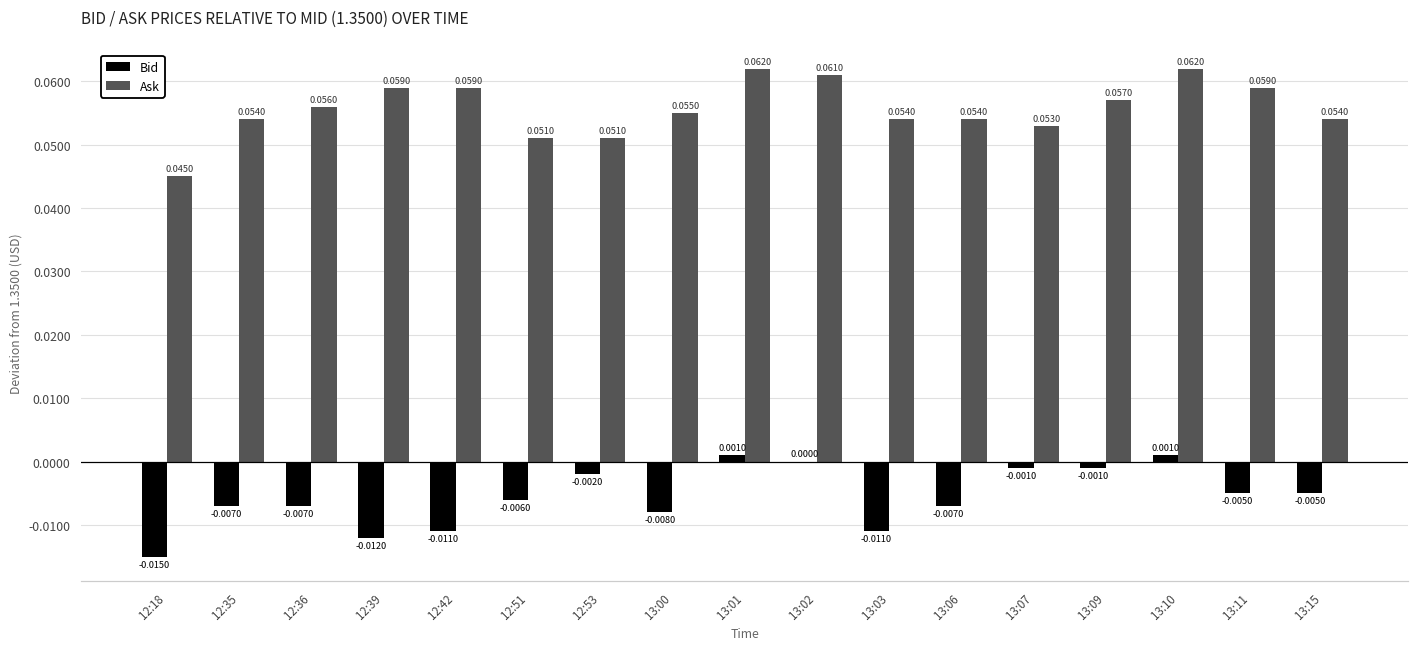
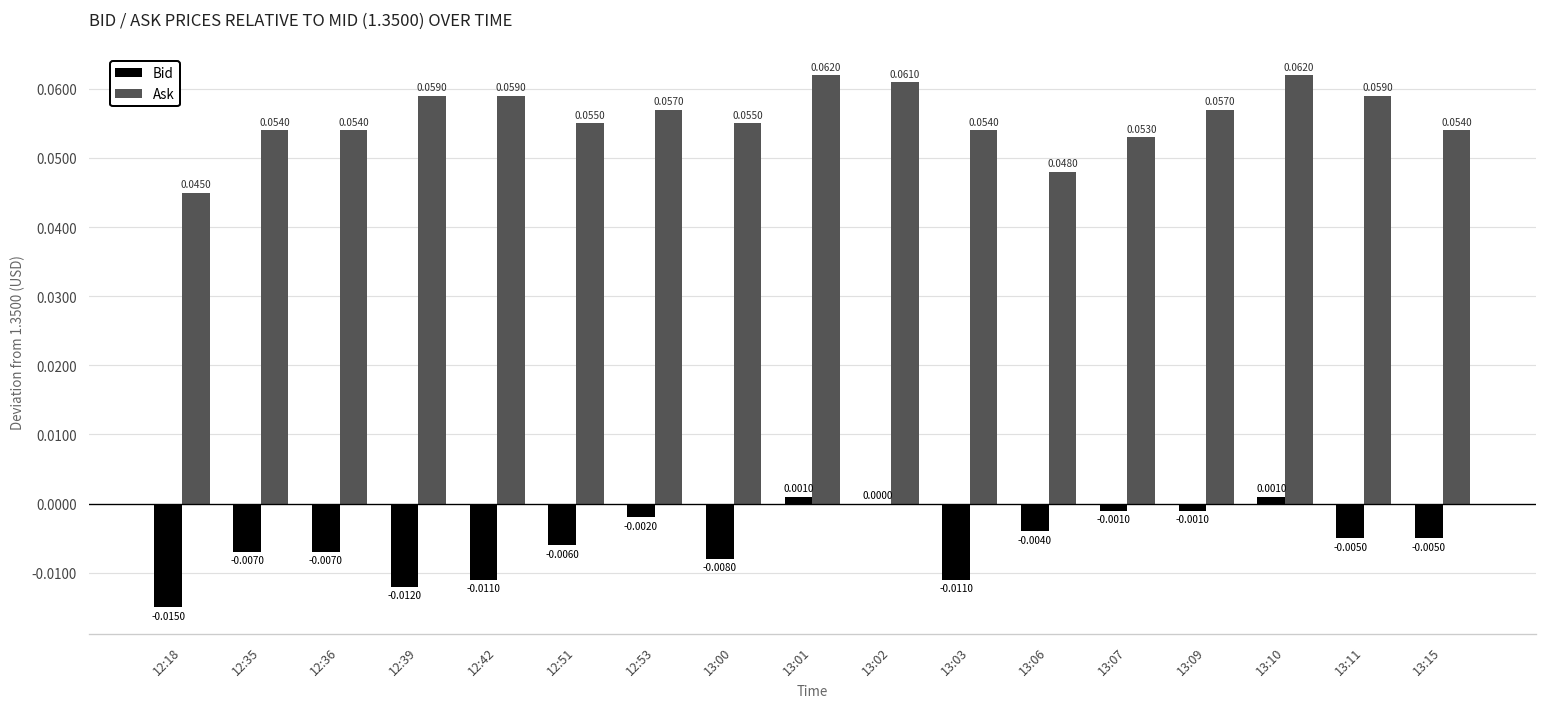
  {
    "Bid": {
      "12:18": -0.0150,
      "12:35": -0.0070,
      "12:36": -0.0070,
      "12:39": -0.0120,
      "12:42": -0.0110,
      "12:51": -0.0060,
      "12:53": -0.0020,
      "13:00": -0.0080,
      "13:01": 0.0010,
      "13:02": 0.0000,
      "13:03": -0.0110,
-     "13:06": -0.0070,
+     "13:06": -0.0040,
      "13:07": -0.0010,
      "13:09": -0.0010,
      "13:10": 0.0010,
      "13:11": -0.0050,
      "13:15": -0.0050
    },
    "Ask": {
      "12:18": 0.0450,
      "12:35": 0.0540,
-     "12:36": 0.0560,
+     "12:36": 0.0540,
      "12:39": 0.0590,
      "12:42": 0.0590,
-     "12:51": 0.0510,
-     "12:53": 0.0510,
+     "12:51": 0.0550,
+     "12:53": 0.0570,
      "13:00": 0.0550,
      "13:01": 0.0620,
      "13:02": 0.0610,
      "13:03": 0.0540,
-     "13:06": 0.0540,
+     "13:06": 0.0480,
      "13:07": 0.0530,
      "13:09": 0.0570,
      "13:10": 0.0620,
      "13:11": 0.0590,
      "13:15": 0.0540
    }
  }
